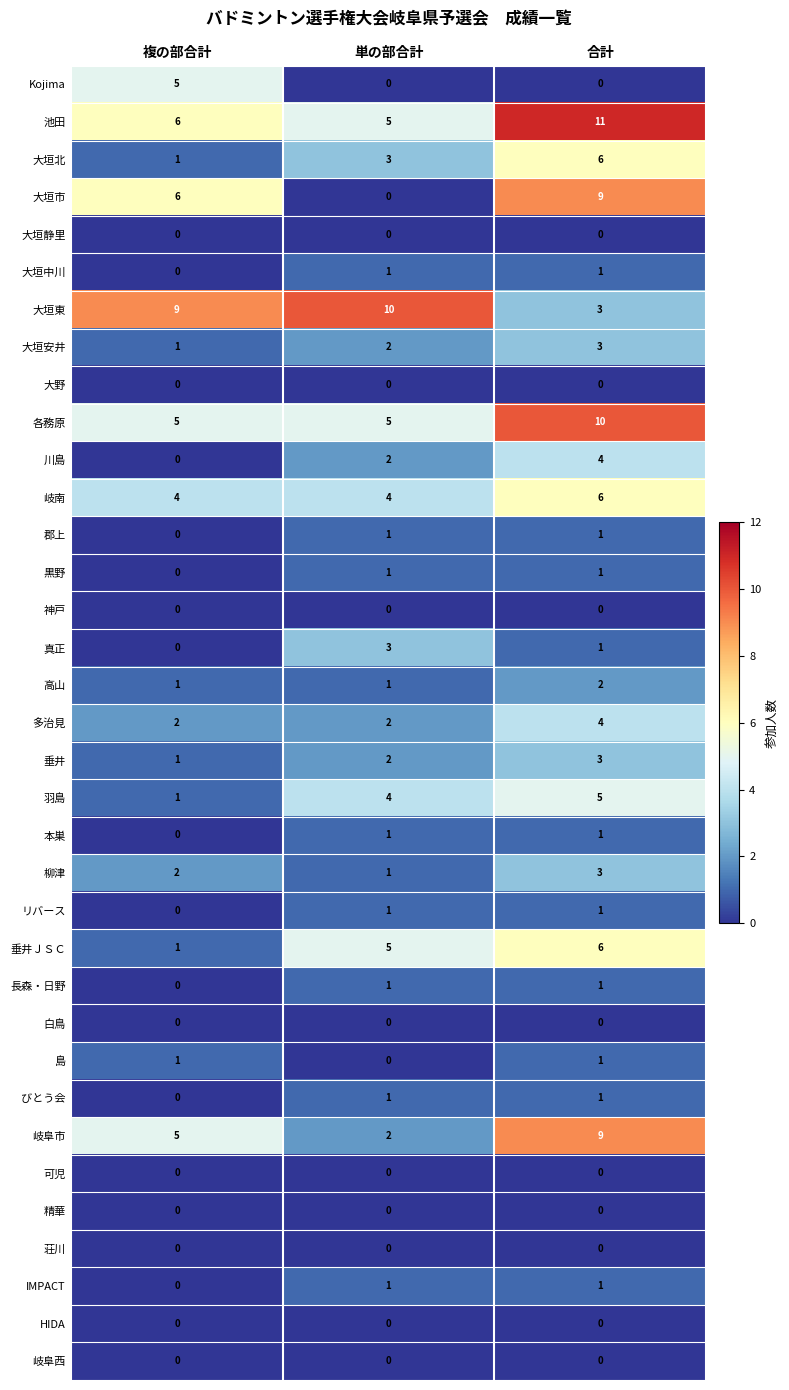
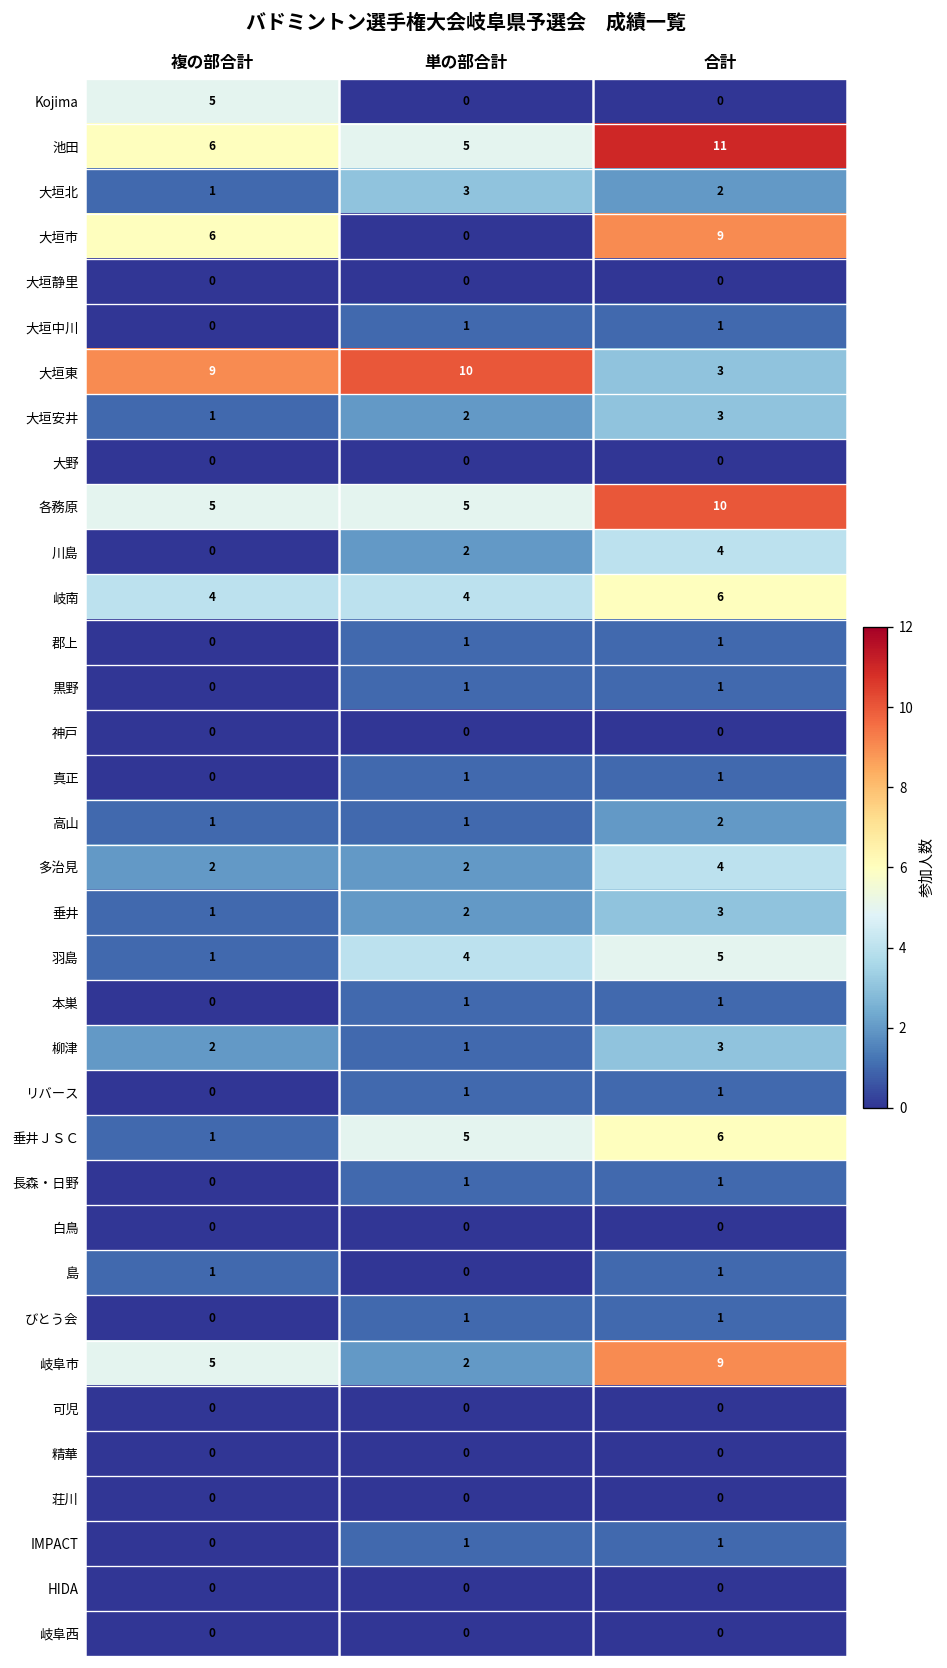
  {
    "Kojima": {
      "複の部合計": 5,
      "単の部合計": 0,
      "合計": 0
    },
    "池田": {
      "複の部合計": 6,
      "単の部合計": 5,
      "合計": 11
    },
    "大垣北": {
      "複の部合計": 1,
      "単の部合計": 3,
-     "合計": 6
+     "合計": 2
    },
    "大垣市": {
      "複の部合計": 6,
      "単の部合計": 0,
      "合計": 9
    },
    "大垣静里": {
      "複の部合計": 0,
      "単の部合計": 0,
      "合計": 0
    },
    "大垣中川": {
      "複の部合計": 0,
      "単の部合計": 1,
      "合計": 1
    },
    "大垣東": {
      "複の部合計": 9,
      "単の部合計": 10,
      "合計": 3
    },
    "大垣安井": {
      "複の部合計": 1,
      "単の部合計": 2,
      "合計": 3
    },
    "大野": {
      "複の部合計": 0,
      "単の部合計": 0,
      "合計": 0
    },
    "各務原": {
      "複の部合計": 5,
      "単の部合計": 5,
      "合計": 10
    },
    "川島": {
      "複の部合計": 0,
      "単の部合計": 2,
      "合計": 4
    },
    "岐南": {
      "複の部合計": 4,
      "単の部合計": 4,
      "合計": 6
    },
    "郡上": {
      "複の部合計": 0,
      "単の部合計": 1,
      "合計": 1
    },
    "黒野": {
      "複の部合計": 0,
      "単の部合計": 1,
      "合計": 1
    },
    "神戸": {
      "複の部合計": 0,
      "単の部合計": 0,
      "合計": 0
    },
    "真正": {
      "複の部合計": 0,
-     "単の部合計": 3,
+     "単の部合計": 1,
      "合計": 1
    },
    "高山": {
      "複の部合計": 1,
      "単の部合計": 1,
      "合計": 2
    },
    "多治見": {
      "複の部合計": 2,
      "単の部合計": 2,
      "合計": 4
    },
    "垂井": {
      "複の部合計": 1,
      "単の部合計": 2,
      "合計": 3
    },
    "羽島": {
      "複の部合計": 1,
      "単の部合計": 4,
      "合計": 5
    },
    "本巣": {
      "複の部合計": 0,
      "単の部合計": 1,
      "合計": 1
    },
    "柳津": {
      "複の部合計": 2,
      "単の部合計": 1,
      "合計": 3
    },
    "リバース": {
      "複の部合計": 0,
      "単の部合計": 1,
      "合計": 1
    },
    "垂井ＪＳＣ": {
      "複の部合計": 1,
      "単の部合計": 5,
      "合計": 6
    },
    "長森・日野": {
      "複の部合計": 0,
      "単の部合計": 1,
      "合計": 1
    },
    "白鳥": {
      "複の部合計": 0,
      "単の部合計": 0,
      "合計": 0
    },
    "島": {
      "複の部合計": 1,
      "単の部合計": 0,
      "合計": 1
    },
    "びとう会": {
      "複の部合計": 0,
      "単の部合計": 1,
      "合計": 1
    },
    "岐阜市": {
      "複の部合計": 5,
      "単の部合計": 2,
      "合計": 9
    },
    "可児": {
      "複の部合計": 0,
      "単の部合計": 0,
      "合計": 0
    },
    "精華": {
      "複の部合計": 0,
      "単の部合計": 0,
      "合計": 0
    },
    "荘川": {
      "複の部合計": 0,
      "単の部合計": 0,
      "合計": 0
    },
    "IMPACT": {
      "複の部合計": 0,
      "単の部合計": 1,
      "合計": 1
    },
    "HIDA": {
      "複の部合計": 0,
      "単の部合計": 0,
      "合計": 0
    },
    "岐阜西": {
      "複の部合計": 0,
      "単の部合計": 0,
      "合計": 0
    }
  }
